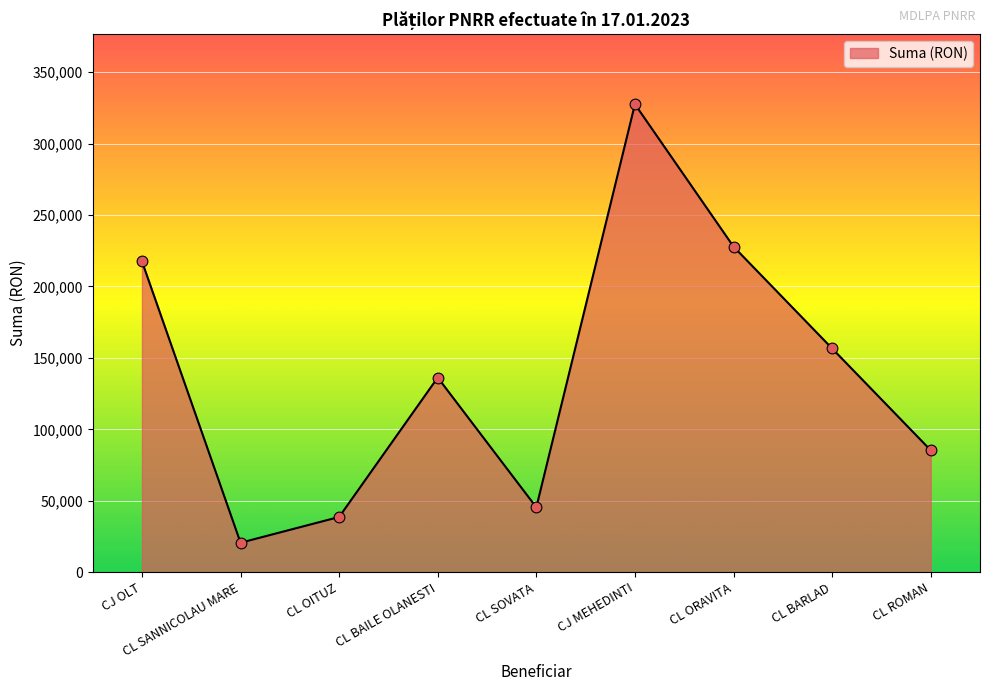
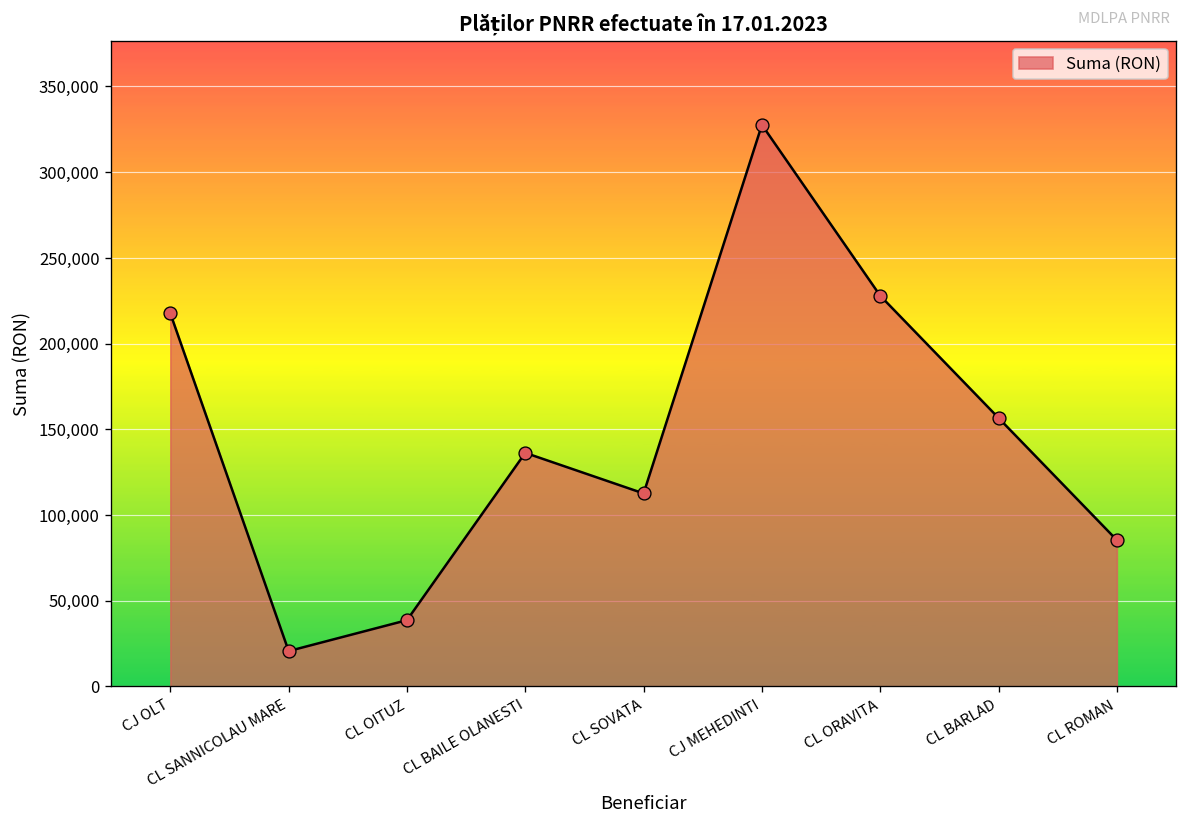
  {
    "CJ OLT": "218,000",
    "CL SANNICOLAU MARE": "21,000",
    "CL OITUZ": "39,000",
    "CL BAILE OLANESTI": "136,000",
-   "CL SOVATA": "45,000",
+   "CL SOVATA": "113,000",
    "CJ MEHEDINTI": "328,000",
    "CL ORAVITA": "228,000",
    "CL BARLAD": "157,000",
    "CL ROMAN": "85,000"
  }
